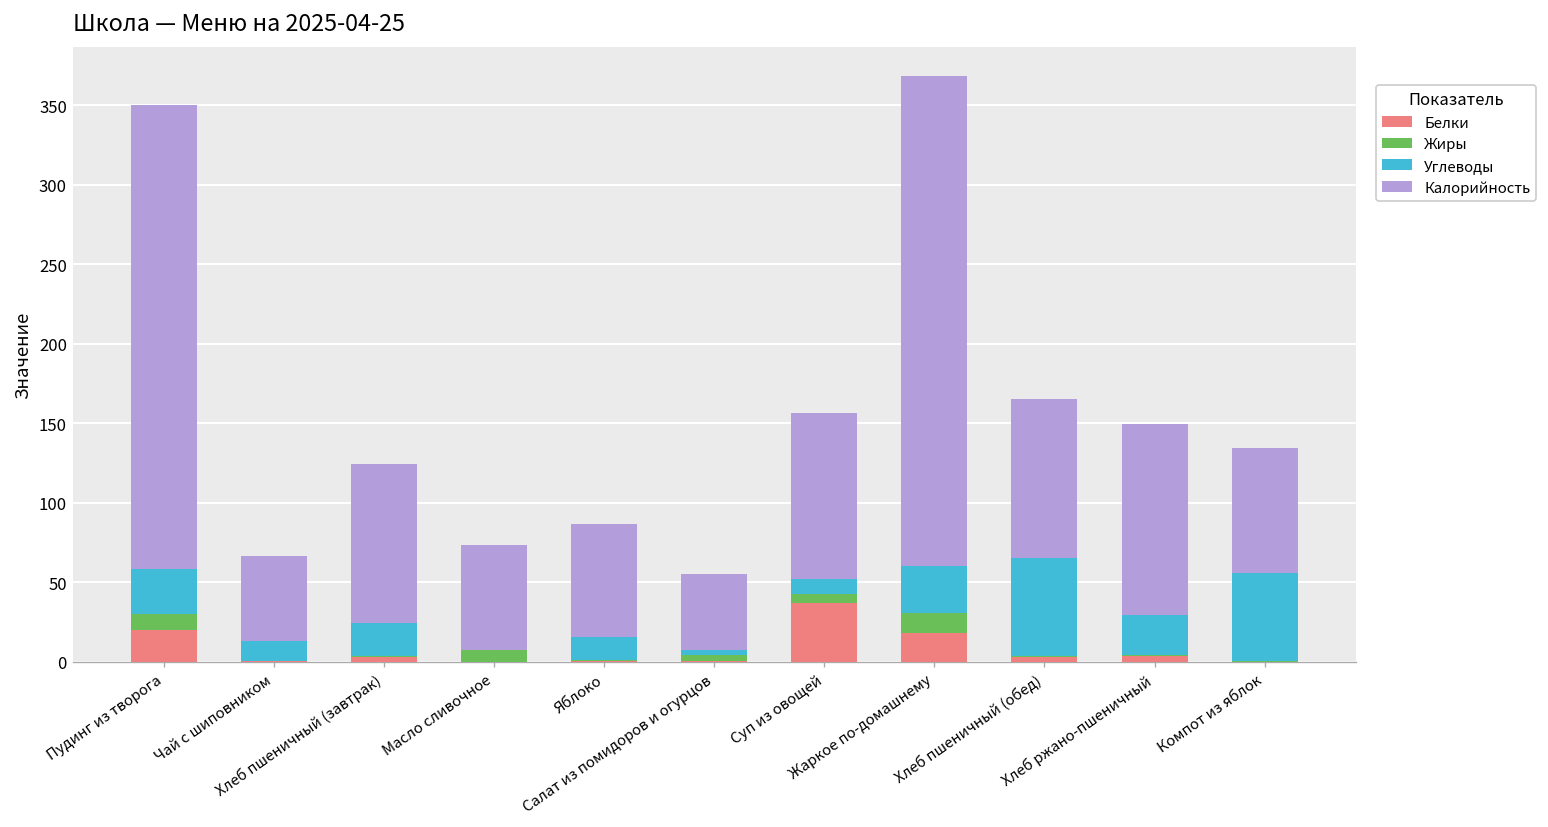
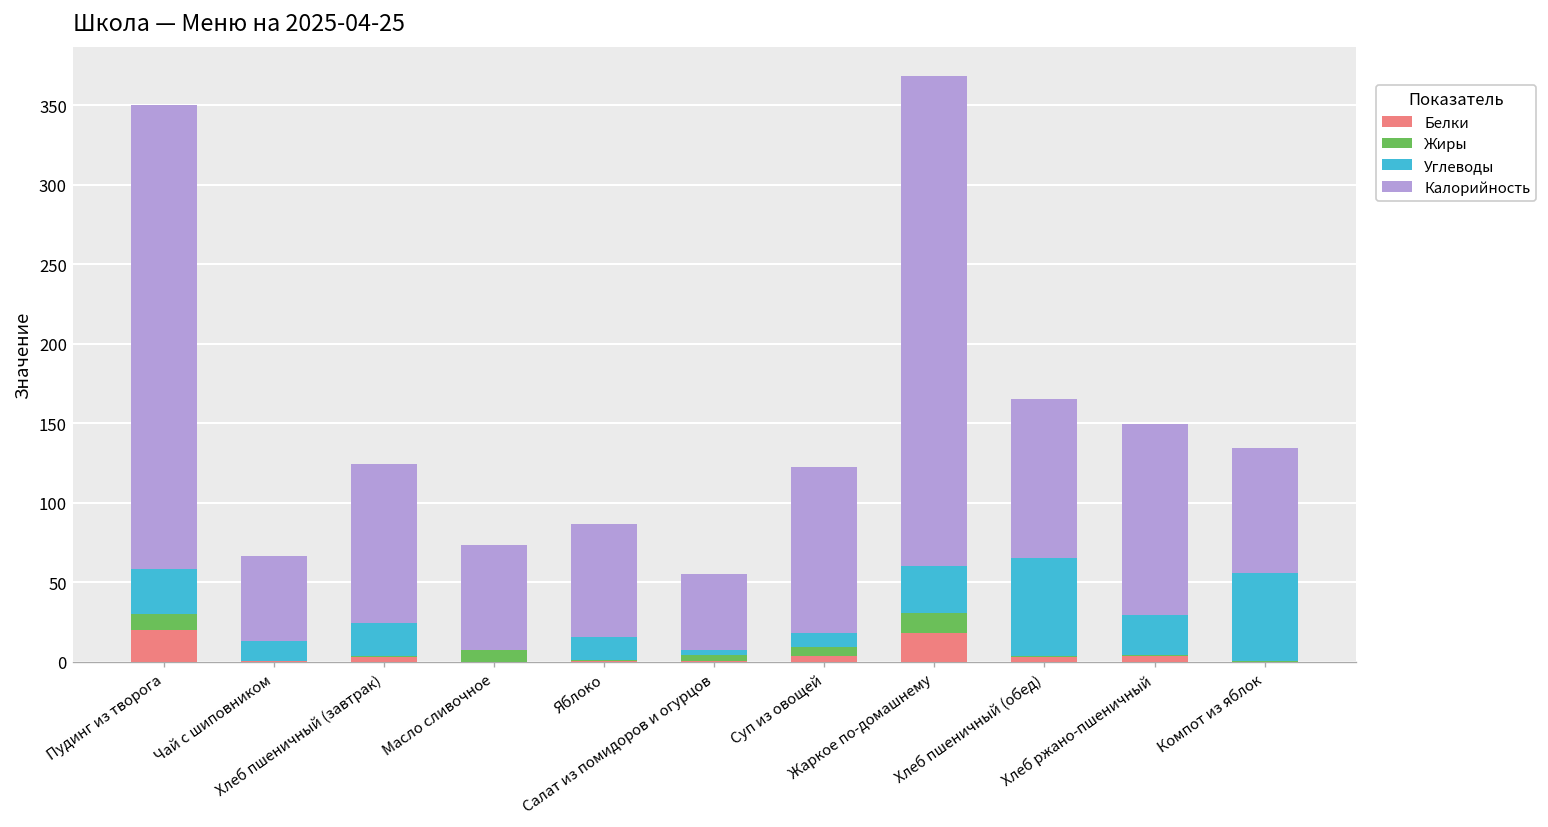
  {
    "Белки": {
      "Пудинг из творога": 20,
      "Хлеб пшеничный (завтрак)": 3,
-     "Суп из овощей": 37,
+     "Суп из овощей": 3,
      "Жаркое по-домашнему": 18,
      "Хлеб пшеничный (обед)": 3,
      "Хлеб ржано-пшеничный": 4
    },
    "Жиры": {
      "Пудинг из творога": 11,
      "Масло сливочное": 7,
      "Салат из помидоров и огурцов": 4,
      "Суп из овощей": 6,
      "Жаркое по-домашнему": 13
    },
    "Углеводы": {
      "Пудинг из творога": 28,
      "Чай с шиповником": 13,
      "Хлеб пшеничный (завтрак)": 21,
      "Яблоко": 15,
      "Салат из помидоров и огурцов": 3,
      "Суп из овощей": 9,
      "Жаркое по-домашнему": 30,
      "Хлеб пшеничный (обед)": 62,
      "Хлеб ржано-пшеничный": 25,
      "Компот из яблок": 56
    },
    "Калорийность": {
      "Пудинг из творога": 292,
      "Чай с шиповником": 54,
      "Хлеб пшеничный (завтрак)": 100,
      "Масло сливочное": 66,
      "Яблоко": 71,
      "Салат из помидоров и огурцов": 48,
      "Суп из овощей": 104,
      "Жаркое по-домашнему": 308,
      "Хлеб пшеничный (обед)": 100,
      "Хлеб ржано-пшеничный": 120,
      "Компот из яблок": 78
    }
  }
